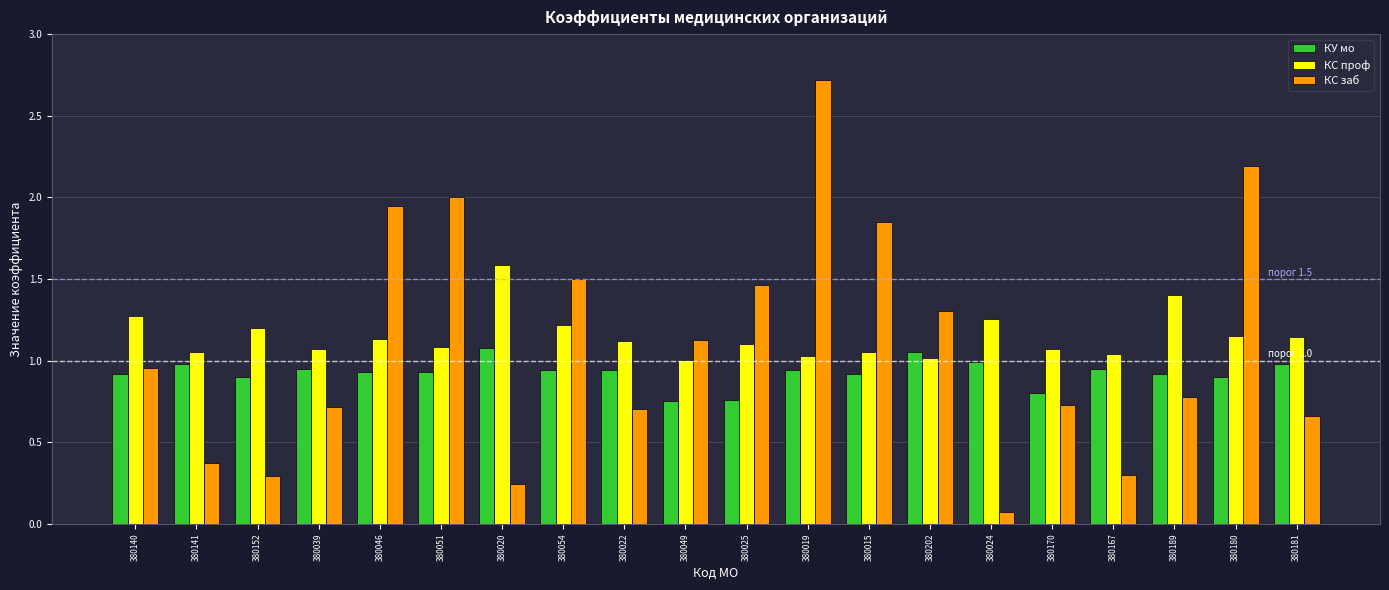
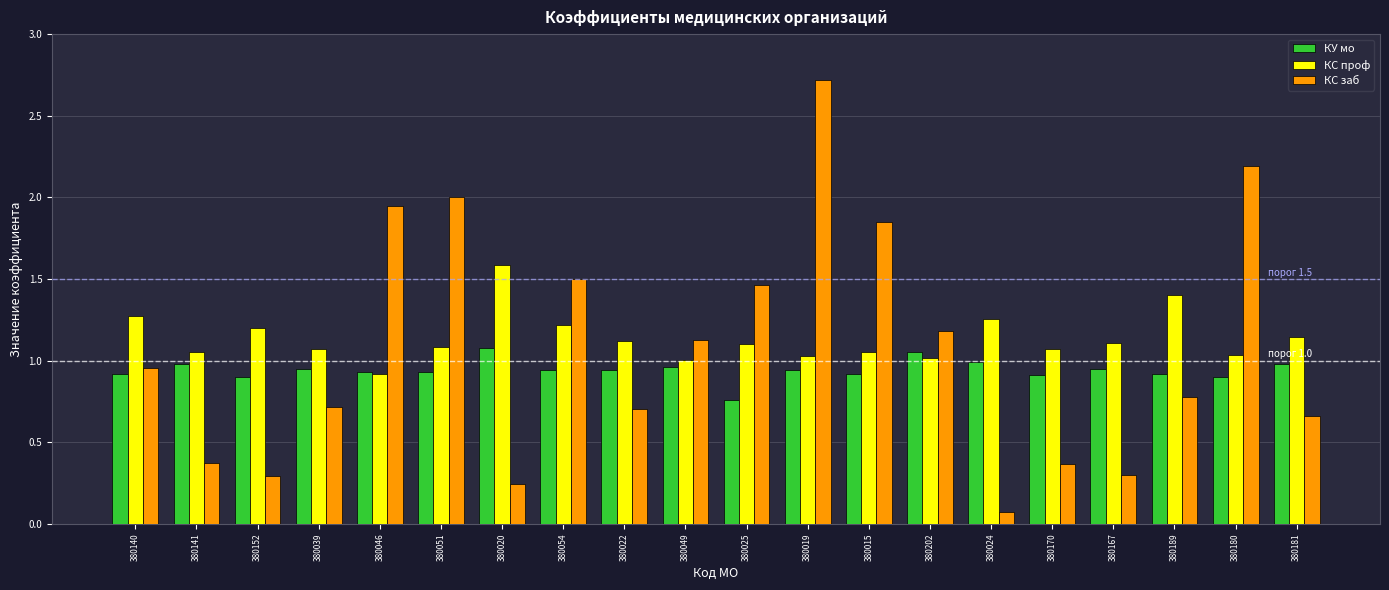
  {
    "КУ мо": {
      "380140": 0.92,
      "380141": 0.98,
      "380152": 0.90,
      "380039": 0.95,
      "380046": 0.93,
      "380051": 0.93,
      "380020": 1.08,
      "380054": 0.94,
      "380022": 0.94,
-     "380049": 0.75,
+     "380049": 0.96,
      "380025": 0.76,
      "380019": 0.94,
      "380015": 0.92,
      "380202": 1.05,
      "380024": 0.99,
-     "380170": 0.80,
+     "380170": 0.91,
      "380167": 0.95,
      "380189": 0.92,
      "380180": 0.90
    },
    "КС проф": {
      "380140": 1.28,
      "380141": 1.05,
      "380152": 1.20,
      "380039": 1.07,
-     "380046": 1.13,
+     "380046": 0.92,
      "380051": 1.09,
      "380020": 1.59,
      "380054": 1.22,
      "380022": 1.12,
      "380049": 1.00,
      "380025": 1.10,
      "380019": 1.03,
      "380015": 1.05,
      "380202": 1.02,
      "380024": 1.26,
      "380170": 1.07,
-     "380167": 1.04,
+     "380167": 1.11,
      "380189": 1.40,
-     "380180": 1.15
+     "380180": 1.03
    },
    "КС заб": {
      "380140": 0.95,
      "380141": 0.37,
      "380152": 0.30,
      "380039": 0.71,
      "380046": 1.95,
      "380051": 2.00,
      "380020": 0.24,
      "380054": 1.50,
      "380022": 0.70,
      "380049": 1.13,
      "380025": 1.46,
      "380019": 2.72,
      "380015": 1.85,
-     "380202": 1.30,
+     "380202": 1.18,
      "380024": 0.07,
-     "380170": 0.73,
+     "380170": 0.36,
      "380167": 0.30,
      "380189": 0.78,
      "380180": 2.19,
      "380181": 0.66
    }
  }
